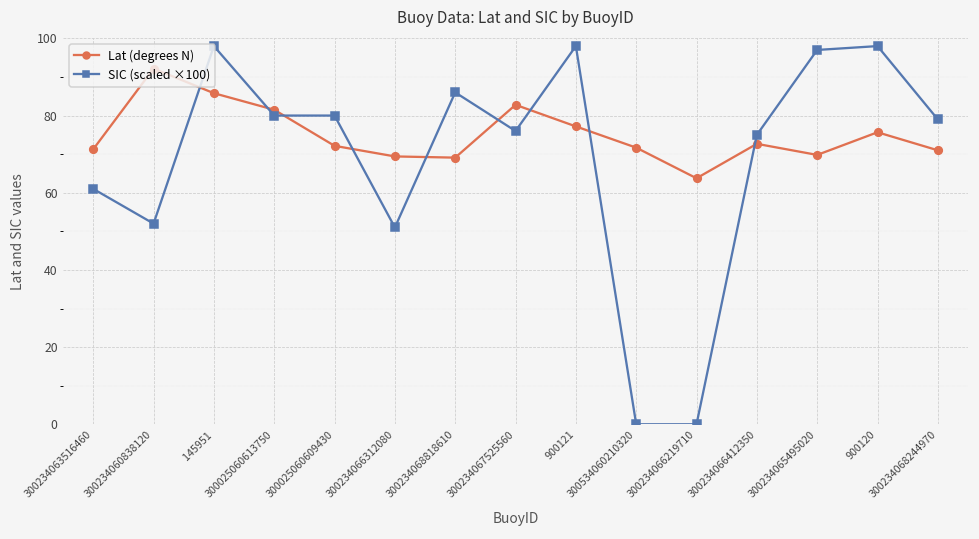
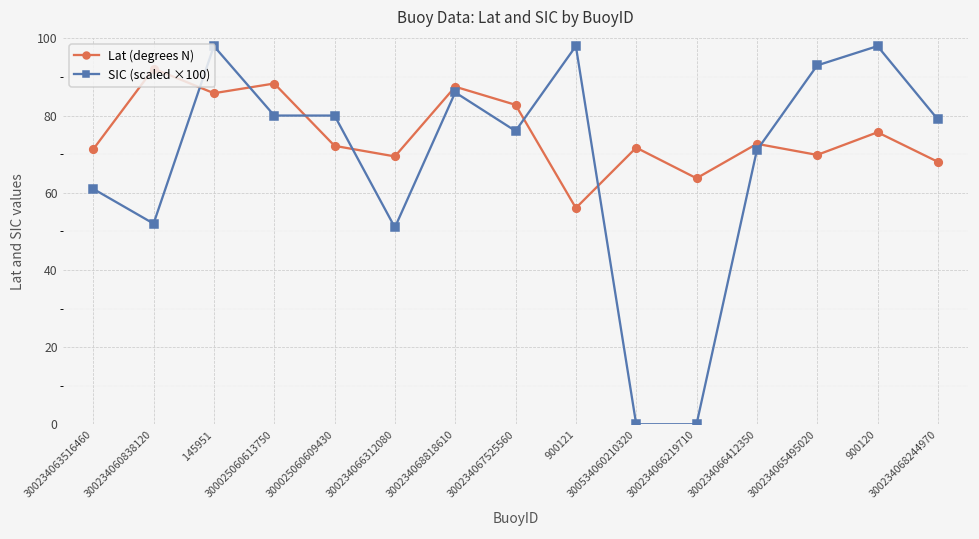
  {
    "Lat (degrees N)": {
      "300234063516460": 71,
      "145951": 86,
-     "300025060613750": 81,
+     "300025060613750": 88,
      "300025060609430": 72,
      "300234066312080": 69,
-     "300234068818610": 69,
+     "300234068818610": 87,
      "300234067525560": 83,
-     "900121": 77,
+     "900121": 56,
      "300534060210320": 72,
      "300234066219710": 64,
      "300234066412350": 73,
      "300234065495020": 70,
      "900120": 76,
-     "300234068244970": 71
+     "300234068244970": 68
    },
    "SIC (scaled ×100)": {
      "300234063516460": 61,
      "300234060838120": 52,
      "300025060613750": 80,
      "300025060609430": 80,
      "300234066312080": 51,
      "300234068818610": 86,
      "300234067525560": 76,
      "900121": 98,
      "300534060210320": 0,
      "300234066219710": 0,
-     "300234066412350": 75,
-     "300234065495020": 97,
+     "300234066412350": 71,
+     "300234065495020": 93,
      "900120": 98,
      "300234068244970": 79
    }
  }
